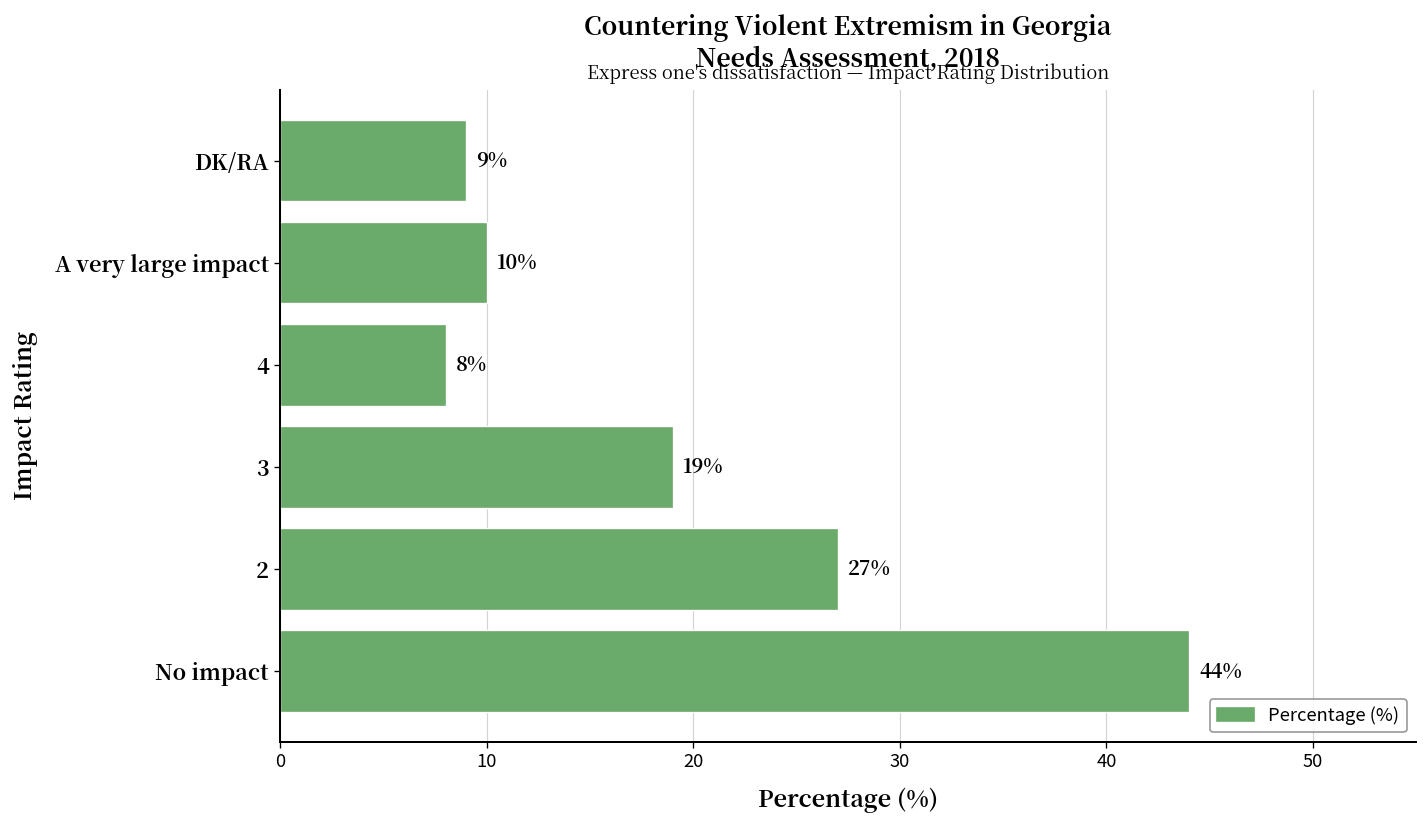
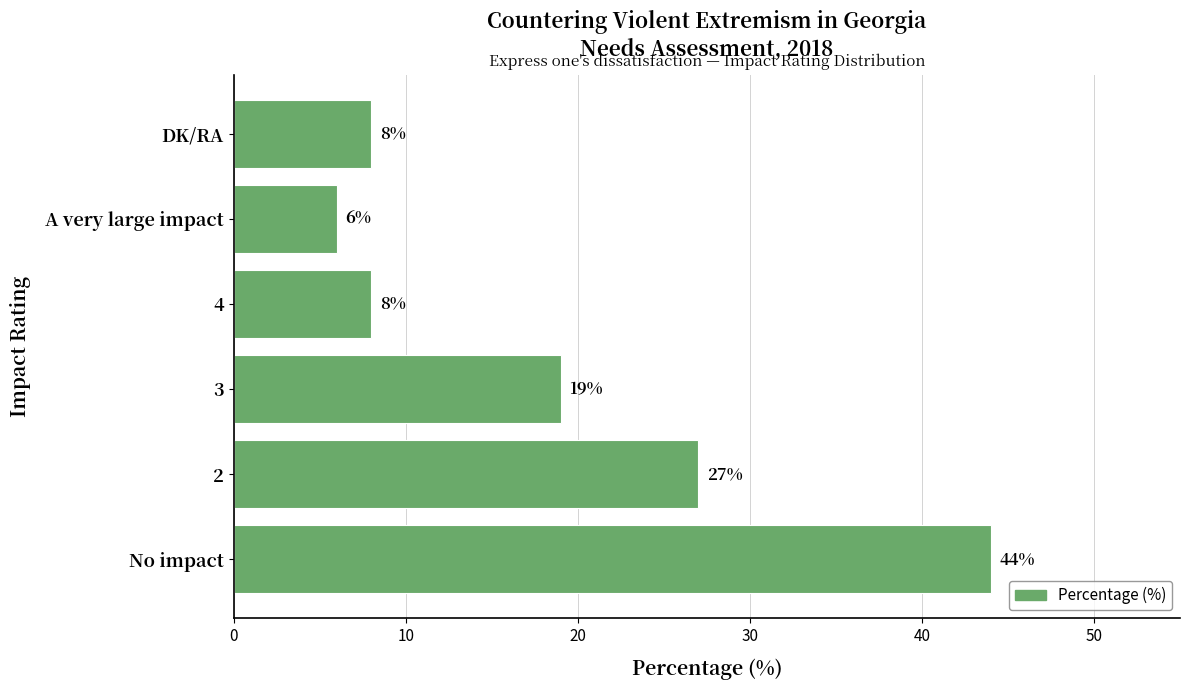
  {
-   "DK/RA": "9%",
-   "A very large impact": "10%",
+   "DK/RA": "8%",
+   "A very large impact": "6%",
    "4": "8%",
    "3": "19%",
    "2": "27%",
    "No impact": "44%"
  }
